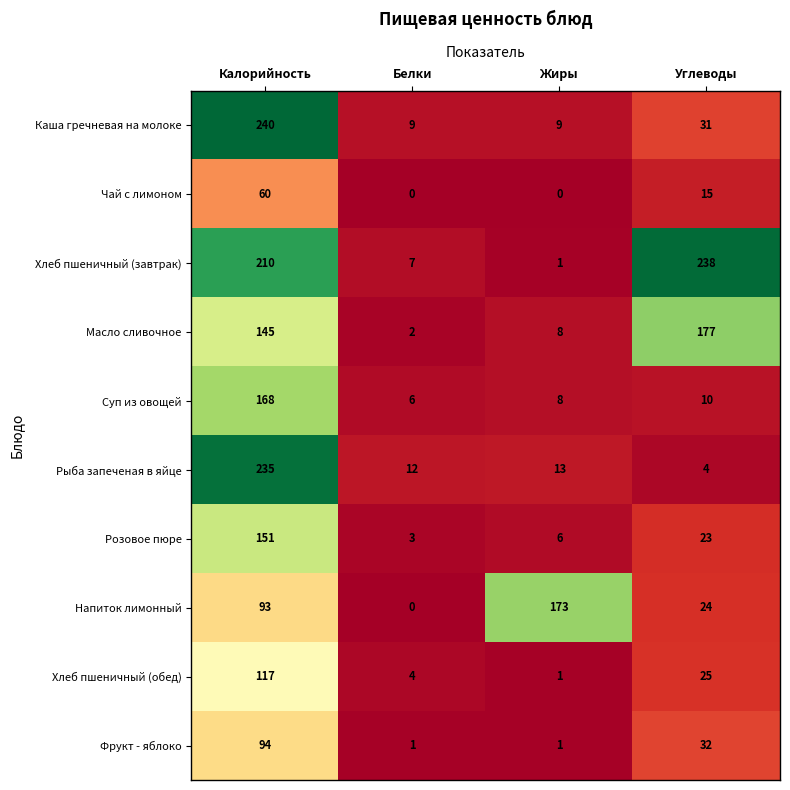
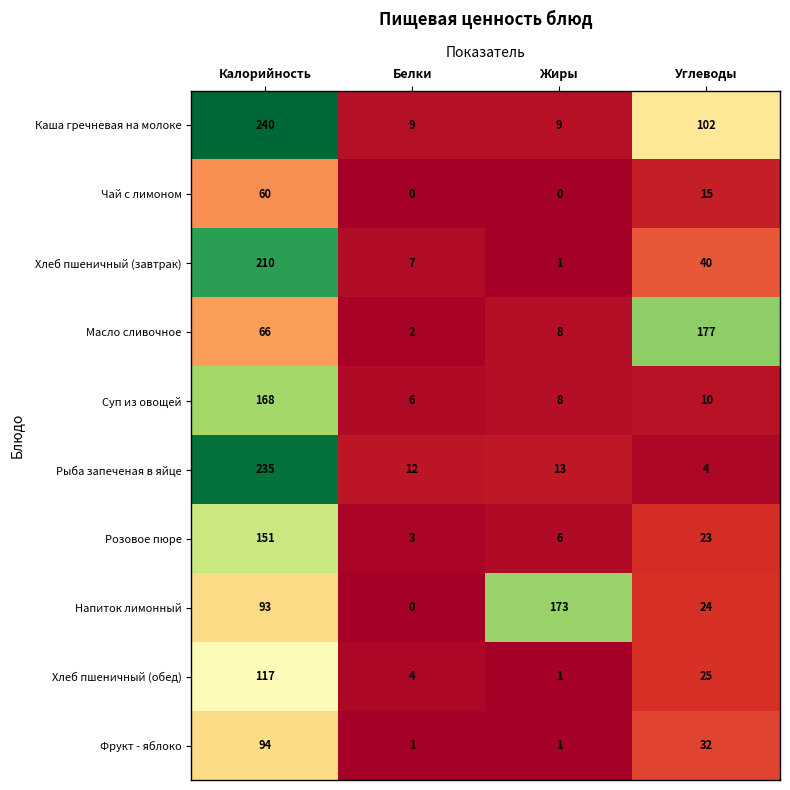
  {
    "Каша гречневая на молоке": {
      "Калорийность": 240,
      "Белки": 9,
      "Жиры": 9,
-     "Углеводы": 31
+     "Углеводы": 102
    },
    "Чай с лимоном": {
      "Калорийность": 60,
      "Белки": 0,
      "Жиры": 0,
      "Углеводы": 15
    },
    "Хлеб пшеничный (завтрак)": {
      "Калорийность": 210,
      "Белки": 7,
      "Жиры": 1,
-     "Углеводы": 238
+     "Углеводы": 40
    },
    "Масло сливочное": {
-     "Калорийность": 145,
+     "Калорийность": 66,
      "Белки": 2,
      "Жиры": 8,
      "Углеводы": 177
    },
    "Суп из овощей": {
      "Калорийность": 168,
      "Белки": 6,
      "Жиры": 8,
      "Углеводы": 10
    },
    "Рыба запеченая в яйце": {
      "Калорийность": 235,
      "Белки": 12,
      "Жиры": 13,
      "Углеводы": 4
    },
    "Розовое пюре": {
      "Калорийность": 151,
      "Белки": 3,
      "Жиры": 6,
      "Углеводы": 23
    },
    "Напиток лимонный": {
      "Калорийность": 93,
      "Белки": 0,
      "Жиры": 173,
      "Углеводы": 24
    },
    "Хлеб пшеничный (обед)": {
      "Калорийность": 117,
      "Белки": 4,
      "Жиры": 1,
      "Углеводы": 25
    },
    "Фрукт - яблоко": {
      "Калорийность": 94,
      "Белки": 1,
      "Жиры": 1,
      "Углеводы": 32
    }
  }
